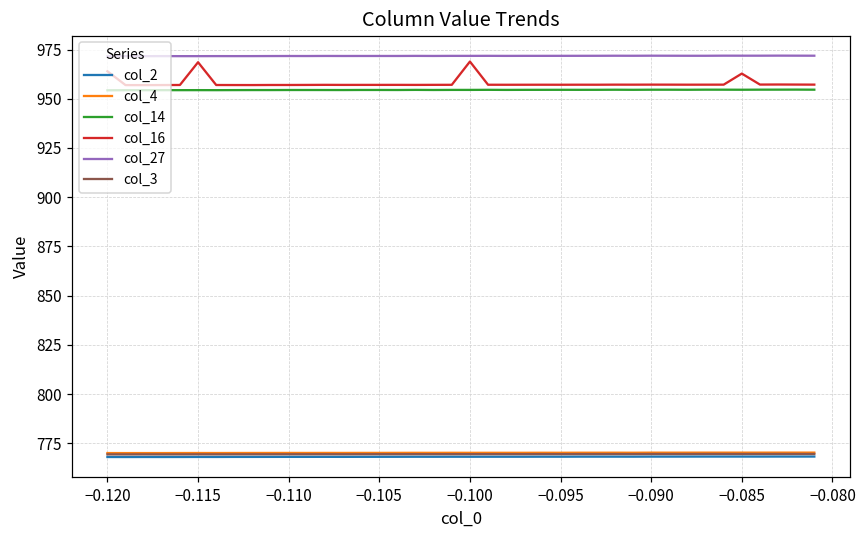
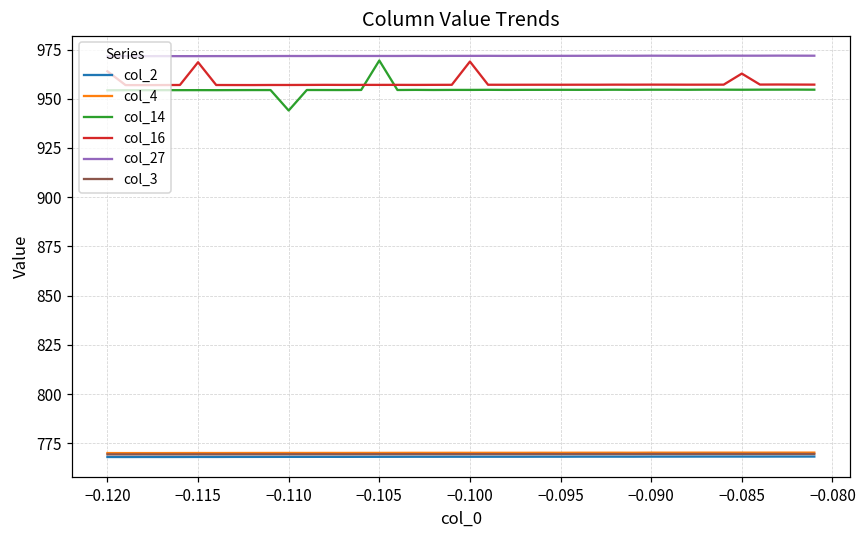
  {
    "col_14": {
      "−0.115": 954,
-     "−0.110": 954,
-     "−0.105": 954,
+     "−0.110": 944,
+     "−0.105": 969,
      "−0.100": 955,
      "−0.095": 955,
      "−0.090": 955,
      "−0.085": 955
    },
    "col_16": {
      "−0.115": 969,
      "−0.110": 957,
      "−0.105": 957,
      "−0.100": 969,
      "−0.095": 957,
      "−0.090": 957,
      "−0.085": 963
    },
    "col_27": {
      "−0.115": 972,
      "−0.110": 972,
      "−0.105": 972,
      "−0.100": 972,
      "−0.095": 972,
      "−0.090": 972,
      "−0.085": 972
    }
  }
